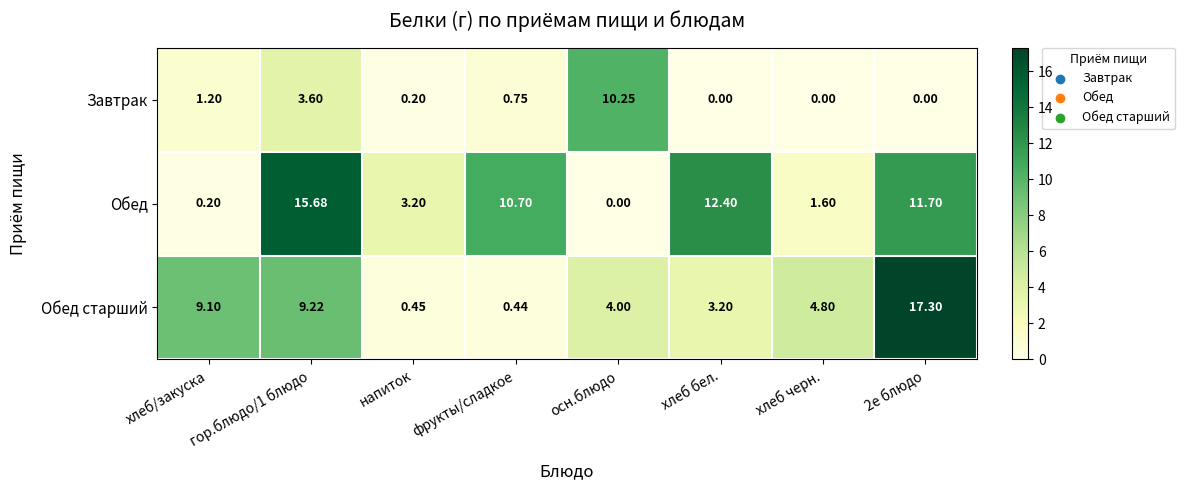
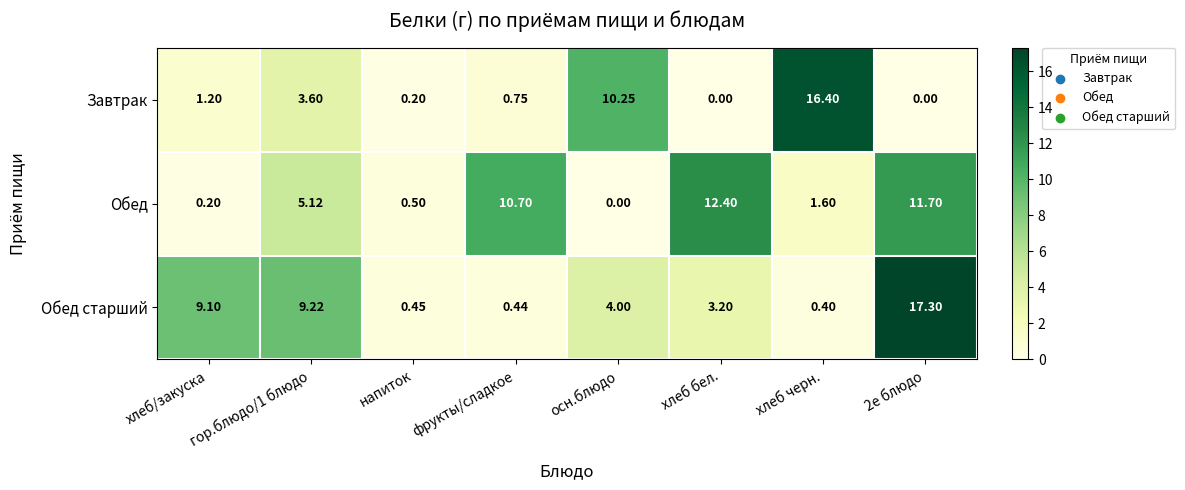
  {
    "Завтрак": {
      "хлеб/закуска": 1.20,
      "гор.блюдо/1 блюдо": 3.60,
      "напиток": 0.20,
      "фрукты/сладкое": 0.75,
      "осн.блюдо": 10.25,
      "хлеб бел.": 0.00,
-     "хлеб черн.": 0.00,
+     "хлеб черн.": 16.40,
      "2е блюдо": 0.00
    },
    "Обед": {
      "хлеб/закуска": 0.20,
-     "гор.блюдо/1 блюдо": 15.68,
-     "напиток": 3.20,
+     "гор.блюдо/1 блюдо": 5.12,
+     "напиток": 0.50,
      "фрукты/сладкое": 10.70,
      "осн.блюдо": 0.00,
      "хлеб бел.": 12.40,
      "хлеб черн.": 1.60,
      "2е блюдо": 11.70
    },
    "Обед старший": {
      "хлеб/закуска": 9.10,
      "гор.блюдо/1 блюдо": 9.22,
      "напиток": 0.45,
      "фрукты/сладкое": 0.44,
      "осн.блюдо": 4.00,
      "хлеб бел.": 3.20,
-     "хлеб черн.": 4.80,
+     "хлеб черн.": 0.40,
      "2е блюдо": 17.30
    }
  }
